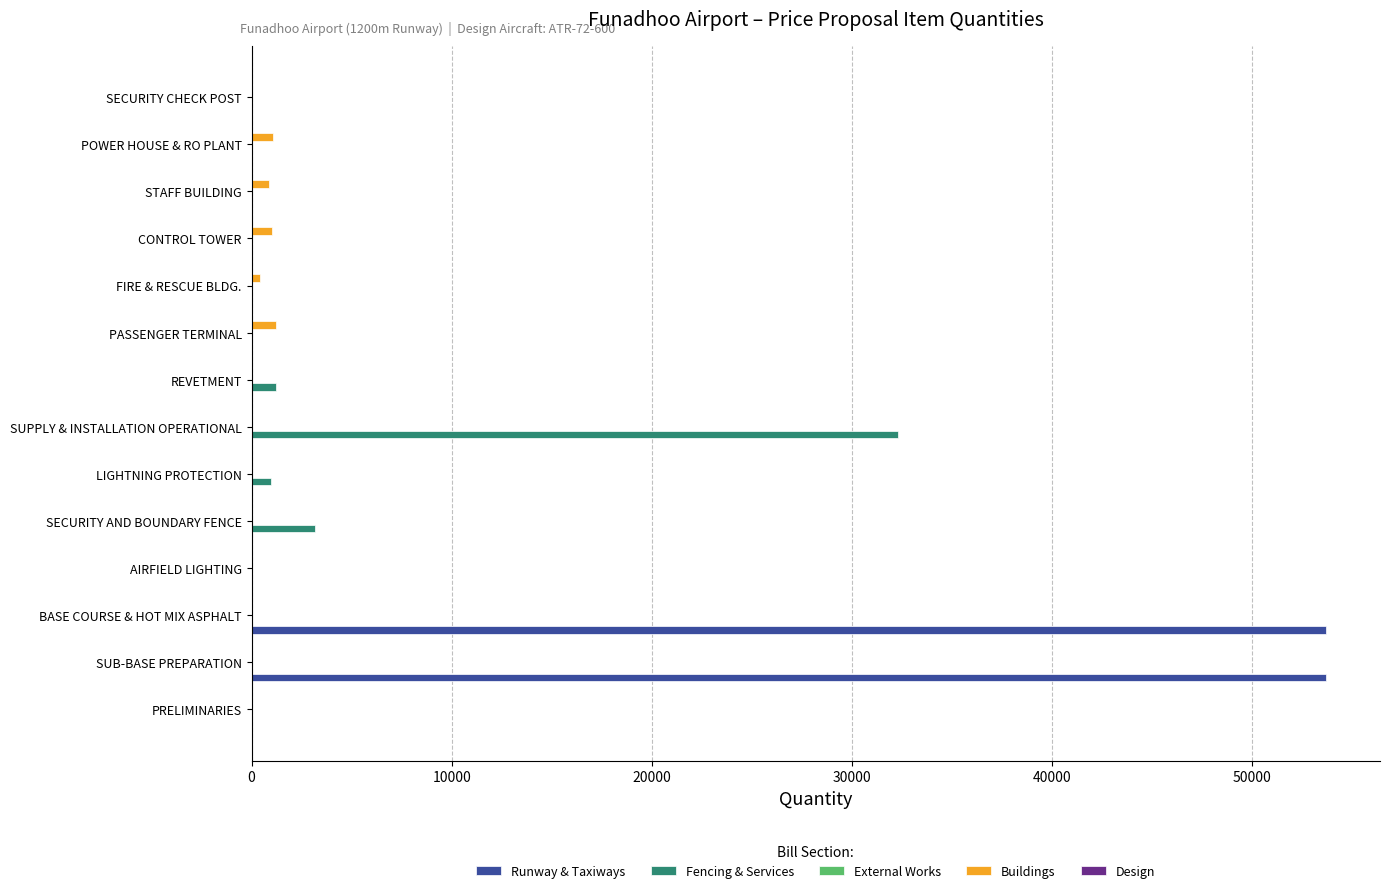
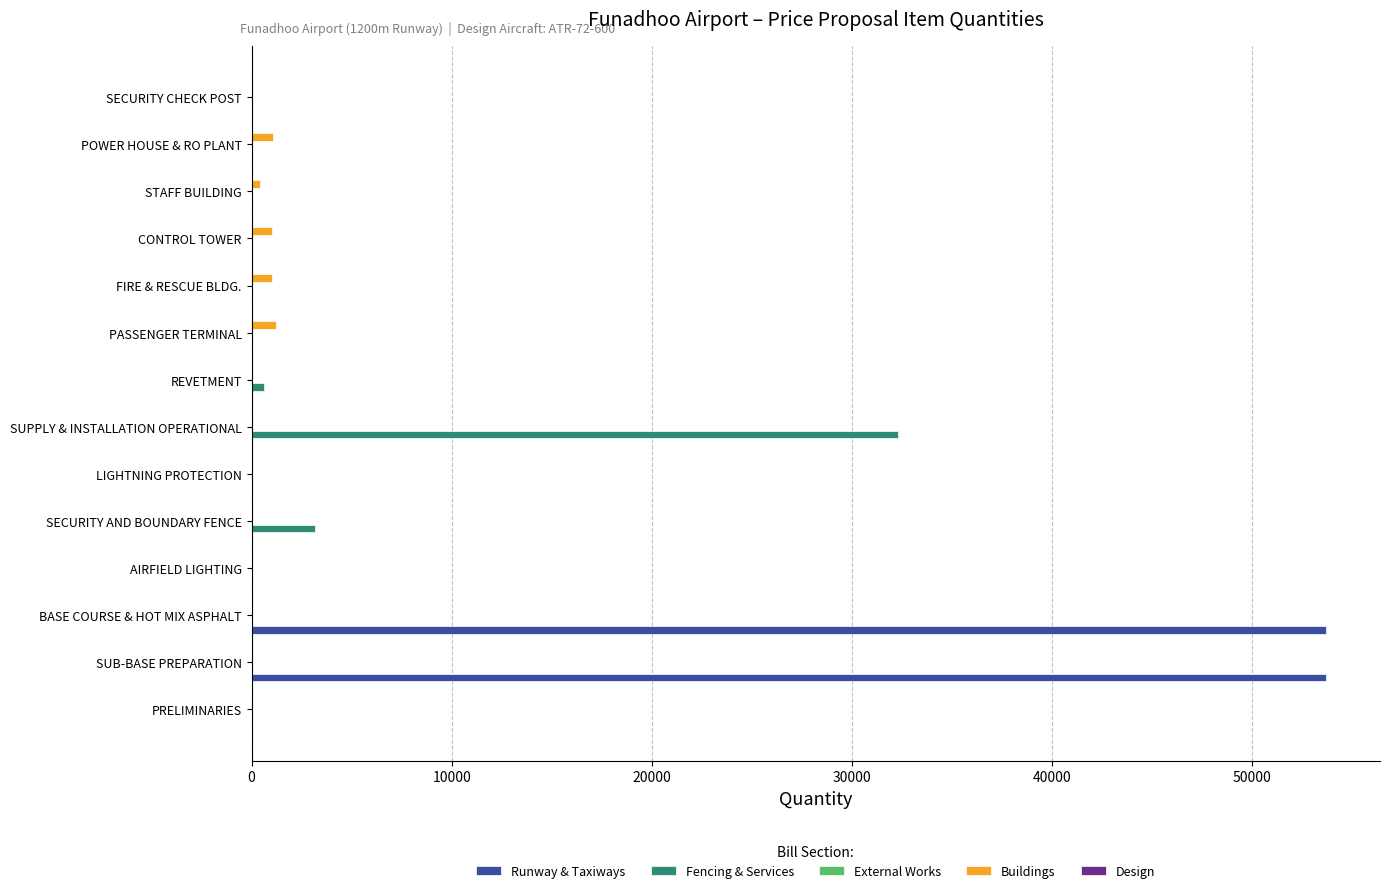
  {
    "Runway & Taxiways": {
      "SECURITY CHECK POST": 0,
      "POWER HOUSE & RO PLANT": 0,
      "STAFF BUILDING": 0,
      "CONTROL TOWER": 0,
      "FIRE & RESCUE BLDG.": 0,
      "PASSENGER TERMINAL": 0,
      "REVETMENT": 0,
      "SUPPLY & INSTALLATION OPERATIONAL": 0,
      "LIGHTNING PROTECTION": 0,
      "SECURITY AND BOUNDARY FENCE": 0,
      "BASE COURSE & HOT MIX ASPHALT": 53700,
      "SUB-BASE PREPARATION": 53700
    },
    "Fencing & Services": {
      "SECURITY CHECK POST": 0,
      "POWER HOUSE & RO PLANT": 0,
      "STAFF BUILDING": 0,
      "CONTROL TOWER": 0,
      "FIRE & RESCUE BLDG.": 0,
      "PASSENGER TERMINAL": 0,
-     "REVETMENT": 1200,
+     "REVETMENT": 600,
      "SUPPLY & INSTALLATION OPERATIONAL": 32300,
-     "LIGHTNING PROTECTION": 1000,
+     "LIGHTNING PROTECTION": 0,
      "SECURITY AND BOUNDARY FENCE": 3200,
      "AIRFIELD LIGHTING": 0,
      "BASE COURSE & HOT MIX ASPHALT": 0,
      "SUB-BASE PREPARATION": 0,
      "PRELIMINARIES": 0
    },
    "External Works": {
      "SECURITY CHECK POST": 0,
      "POWER HOUSE & RO PLANT": 0,
      "STAFF BUILDING": 0,
      "CONTROL TOWER": 0,
      "FIRE & RESCUE BLDG.": 0,
      "PASSENGER TERMINAL": 0,
      "REVETMENT": 0,
      "SUPPLY & INSTALLATION OPERATIONAL": 0,
      "LIGHTNING PROTECTION": 0,
      "SECURITY AND BOUNDARY FENCE": 0,
      "AIRFIELD LIGHTING": 0,
      "BASE COURSE & HOT MIX ASPHALT": 0,
      "SUB-BASE PREPARATION": 0,
      "PRELIMINARIES": 0
    },
    "Buildings": {
      "POWER HOUSE & RO PLANT": 1100,
-     "STAFF BUILDING": 900,
+     "STAFF BUILDING": 400,
      "CONTROL TOWER": 1000,
-     "FIRE & RESCUE BLDG.": 400,
+     "FIRE & RESCUE BLDG.": 1000,
      "PASSENGER TERMINAL": 1200,
      "REVETMENT": 0,
      "SUPPLY & INSTALLATION OPERATIONAL": 0,
      "LIGHTNING PROTECTION": 0,
      "SECURITY AND BOUNDARY FENCE": 0,
      "AIRFIELD LIGHTING": 0,
      "BASE COURSE & HOT MIX ASPHALT": 0,
      "SUB-BASE PREPARATION": 0,
      "PRELIMINARIES": 0
    },
    "Design": {
      "SECURITY CHECK POST": 0,
      "POWER HOUSE & RO PLANT": 0,
      "STAFF BUILDING": 0,
      "CONTROL TOWER": 0,
      "FIRE & RESCUE BLDG.": 0,
      "PASSENGER TERMINAL": 0,
      "REVETMENT": 0,
      "SUPPLY & INSTALLATION OPERATIONAL": 0,
      "LIGHTNING PROTECTION": 0,
      "SECURITY AND BOUNDARY FENCE": 0,
      "AIRFIELD LIGHTING": 0,
      "BASE COURSE & HOT MIX ASPHALT": 0,
      "SUB-BASE PREPARATION": 0,
      "PRELIMINARIES": 0
    }
  }
